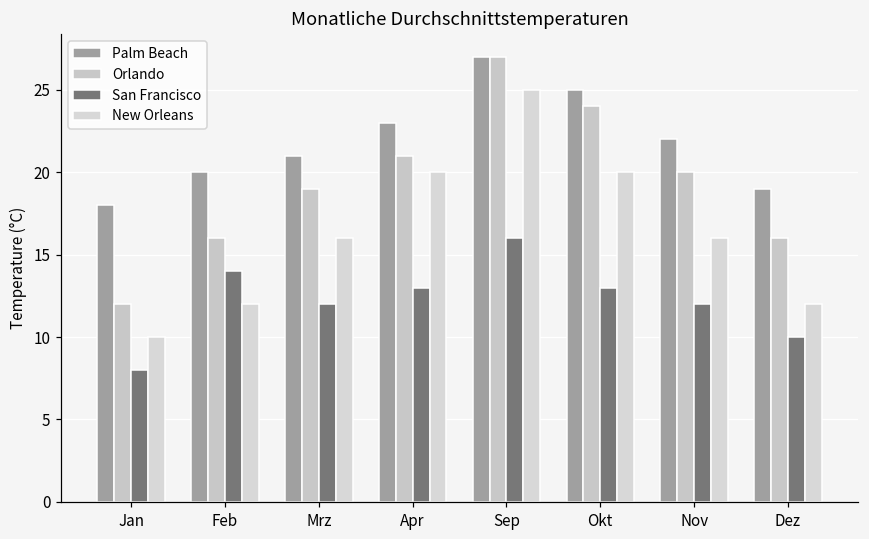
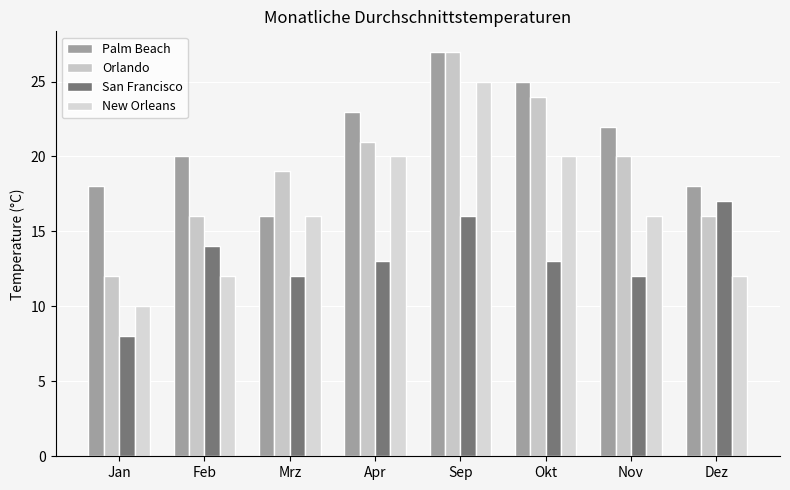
  {
    "Palm Beach": {
      "Jan": 18,
      "Feb": 20,
-     "Mrz": 21,
+     "Mrz": 16,
      "Apr": 23,
      "Sep": 27,
      "Okt": 25,
      "Nov": 22,
-     "Dez": 19
+     "Dez": 18
    },
    "San Francisco": {
      "Jan": 8,
      "Feb": 14,
      "Mrz": 12,
      "Apr": 13,
      "Sep": 16,
      "Okt": 13,
      "Nov": 12,
-     "Dez": 10
+     "Dez": 17
    }
  }
